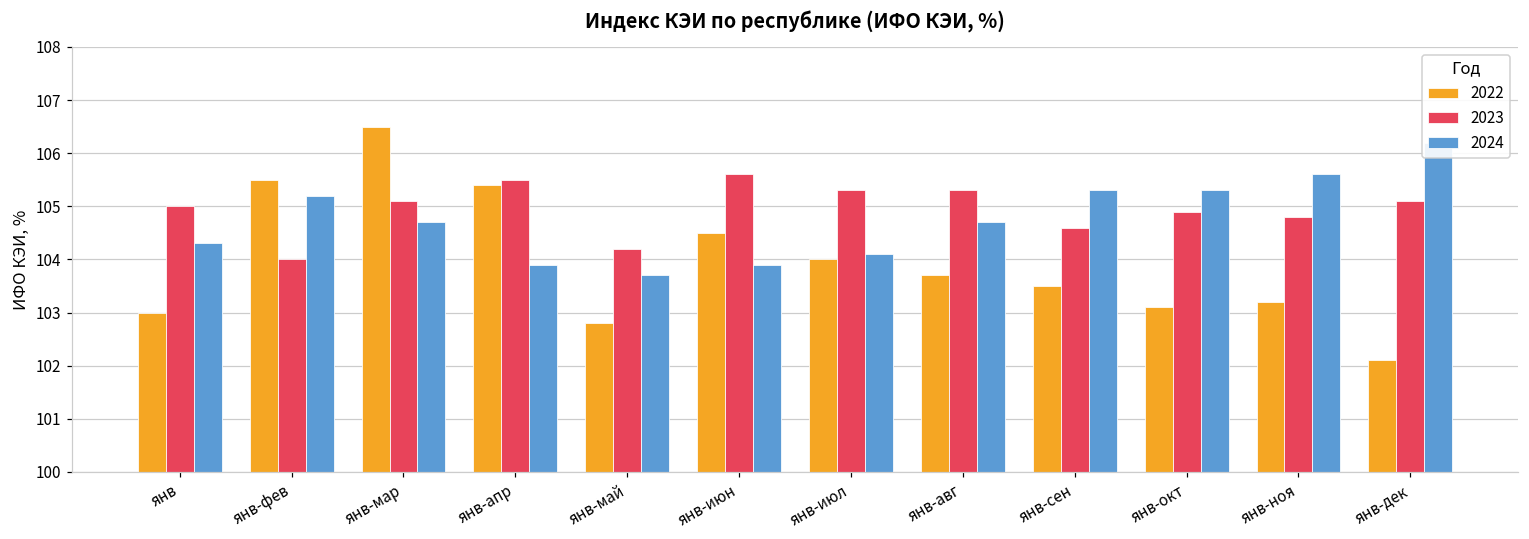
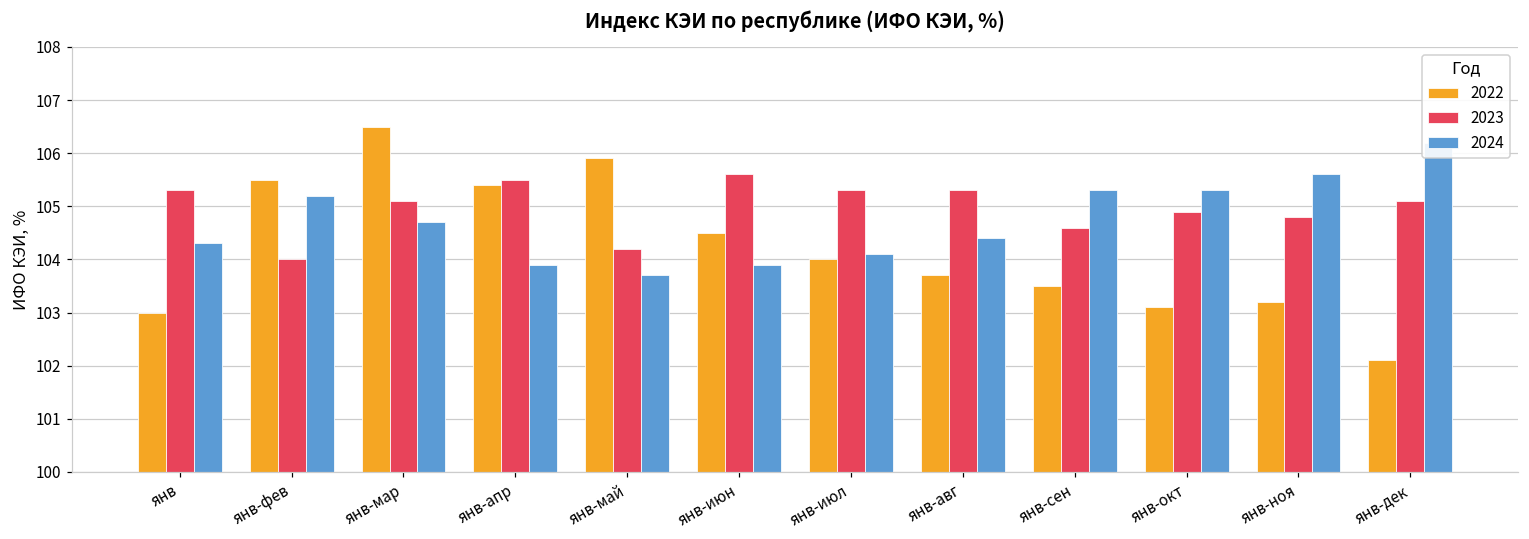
  {
    "2022": {
      "янв": 103.0,
      "янв-фев": 105.5,
      "янв-мар": 106.5,
      "янв-апр": 105.4,
-     "янв-май": 102.8,
+     "янв-май": 105.9,
      "янв-июн": 104.5,
      "янв-июл": 104.0,
      "янв-авг": 103.7,
      "янв-сен": 103.5,
      "янв-окт": 103.1,
      "янв-ноя": 103.2,
      "янв-дек": 102.1
    },
    "2023": {
-     "янв": 105.0,
+     "янв": 105.3,
      "янв-фев": 104.0,
      "янв-мар": 105.1,
      "янв-апр": 105.5,
      "янв-май": 104.2,
      "янв-июн": 105.6,
      "янв-июл": 105.3,
      "янв-авг": 105.3,
      "янв-сен": 104.6,
      "янв-окт": 104.9,
      "янв-ноя": 104.8,
      "янв-дек": 105.1
    },
    "2024": {
      "янв": 104.3,
      "янв-фев": 105.2,
      "янв-мар": 104.7,
      "янв-апр": 103.9,
      "янв-май": 103.7,
      "янв-июн": 103.9,
      "янв-июл": 104.1,
-     "янв-авг": 104.7,
+     "янв-авг": 104.4,
      "янв-сен": 105.3,
      "янв-окт": 105.3,
      "янв-ноя": 105.6
    }
  }
